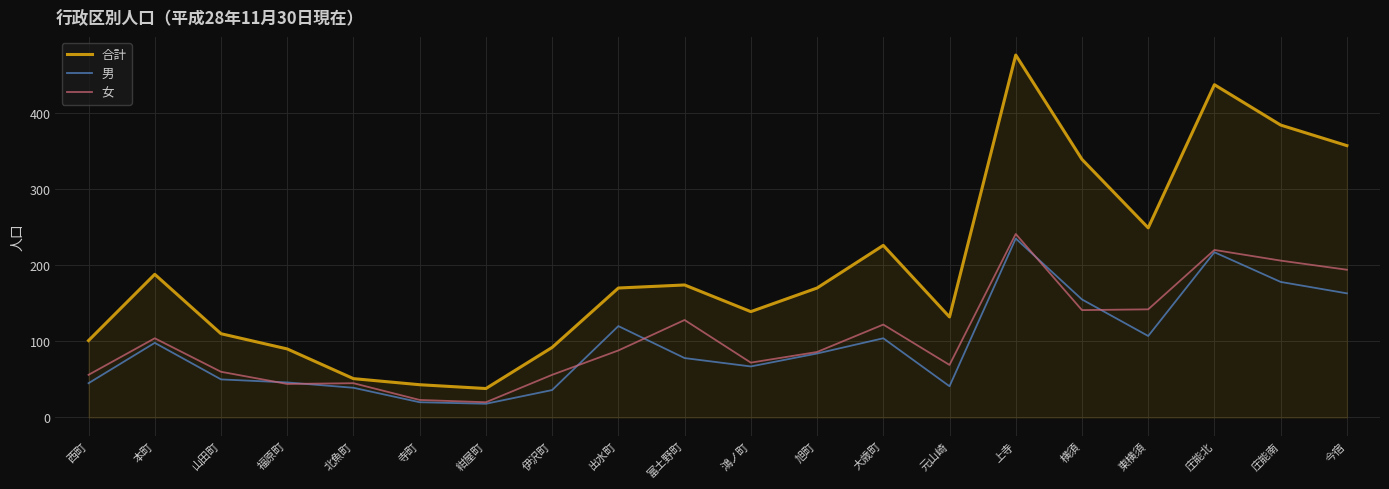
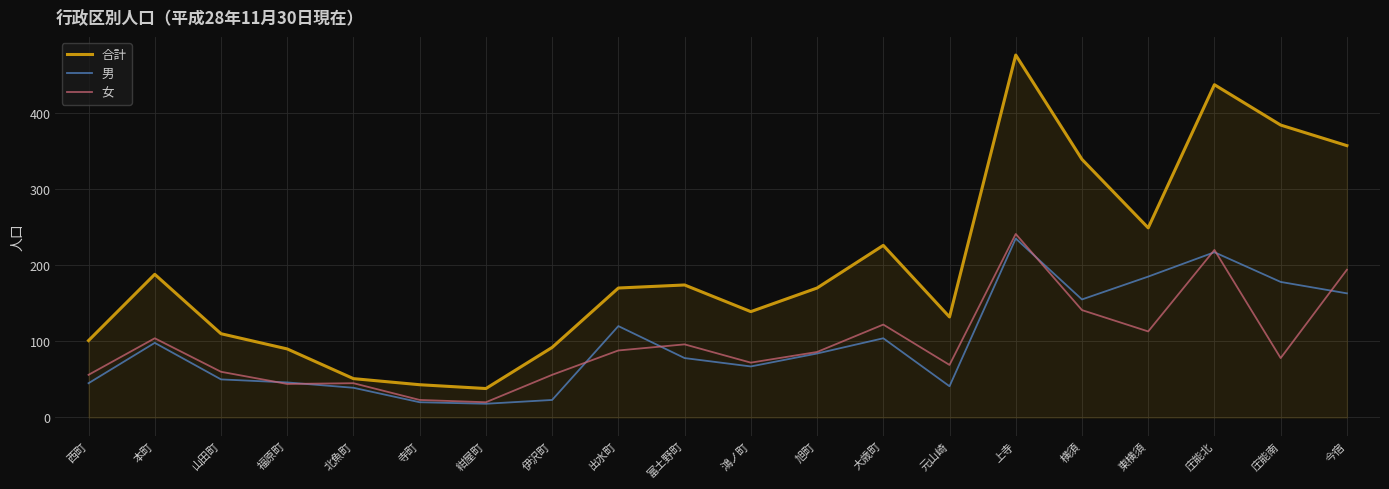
  {
    "合計": {
      "西町": 100,
      "本町": 190,
      "山田町": 110,
      "福原町": 90,
      "北魚町": 50,
      "寺町": 40,
      "紺屋町": 40,
      "伊沢町": 90,
      "出水町": 170,
      "富土野町": 170,
      "鴻ノ町": 140,
      "旭町": 170,
      "大歳町": 230,
      "元山崎": 130,
      "上寺": 480,
      "横須": 340,
      "東横須": 250,
      "庄能北": 440,
      "庄能南": 380,
      "今宿": 360
    },
    "男": {
      "西町": 50,
      "本町": 100,
      "山田町": 50,
      "北魚町": 40,
-     "伊沢町": 40,
+     "伊沢町": 20,
      "出水町": 120,
      "富土野町": 80,
      "鴻ノ町": 70,
      "大歳町": 100,
      "元山崎": 40,
      "上寺": 240,
      "横須": 160,
-     "東横須": 110,
+     "東横須": 190,
      "庄能南": 180,
      "今宿": 160
    },
    "女": {
      "西町": 60,
      "本町": 100,
      "山田町": 60,
      "北魚町": 50,
      "伊沢町": 60,
      "出水町": 90,
-     "富土野町": 130,
+     "富土野町": 100,
      "鴻ノ町": 70,
      "大歳町": 120,
      "元山崎": 70,
      "上寺": 240,
      "横須": 140,
-     "東横須": 140,
-     "庄能南": 210,
+     "東横須": 110,
+     "庄能南": 80,
      "今宿": 190
    }
  }
